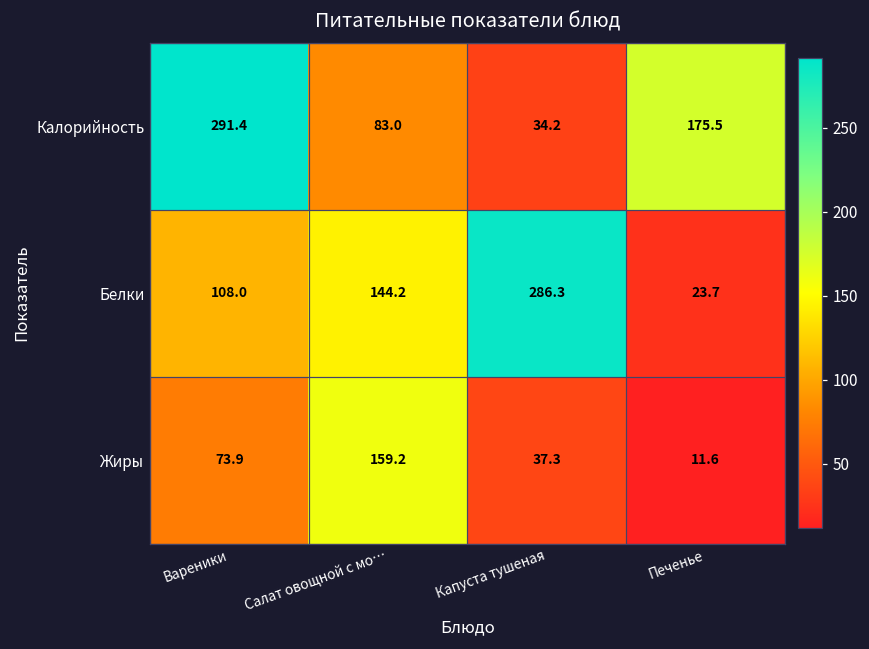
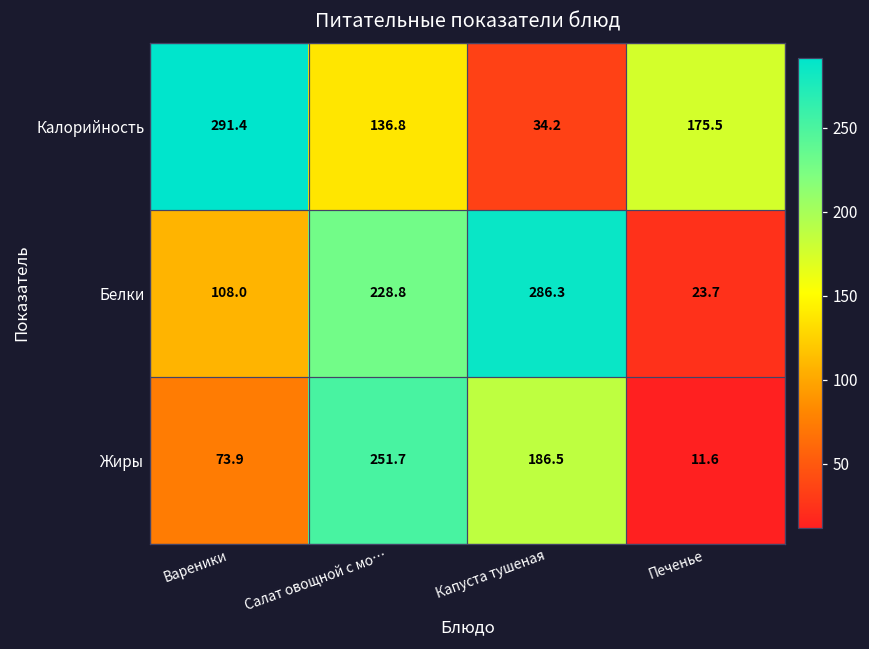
  {
    "Калорийность": {
      "Вареники": 291.4,
-     "Салат овощной с мо…": 83.0,
+     "Салат овощной с мо…": 136.8,
      "Капуста тушеная": 34.2,
      "Печенье": 175.5
    },
    "Белки": {
      "Вареники": 108.0,
-     "Салат овощной с мо…": 144.2,
+     "Салат овощной с мо…": 228.8,
      "Капуста тушеная": 286.3,
      "Печенье": 23.7
    },
    "Жиры": {
      "Вареники": 73.9,
-     "Салат овощной с мо…": 159.2,
-     "Капуста тушеная": 37.3,
+     "Салат овощной с мо…": 251.7,
+     "Капуста тушеная": 186.5,
      "Печенье": 11.6
    }
  }
